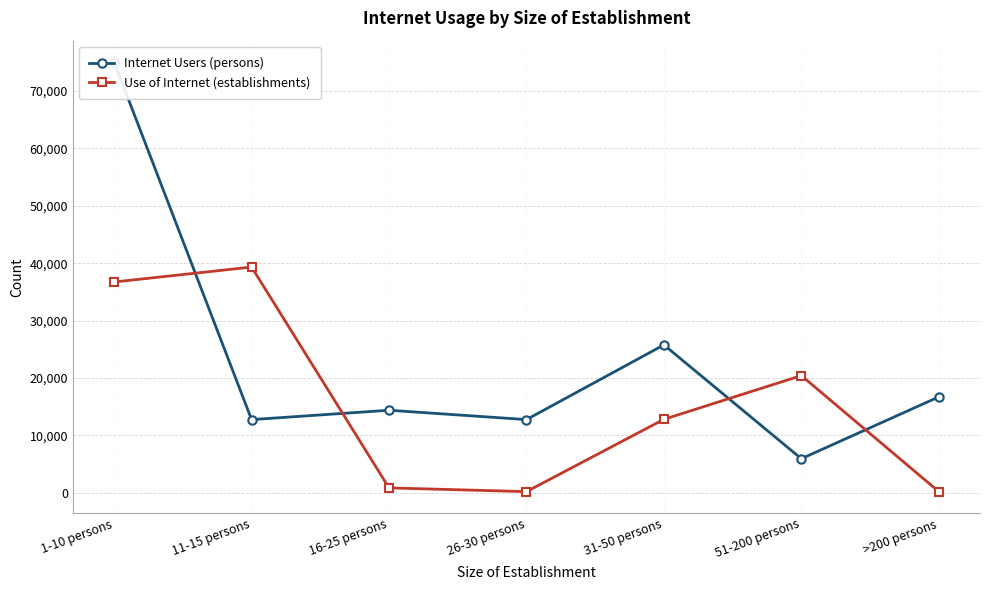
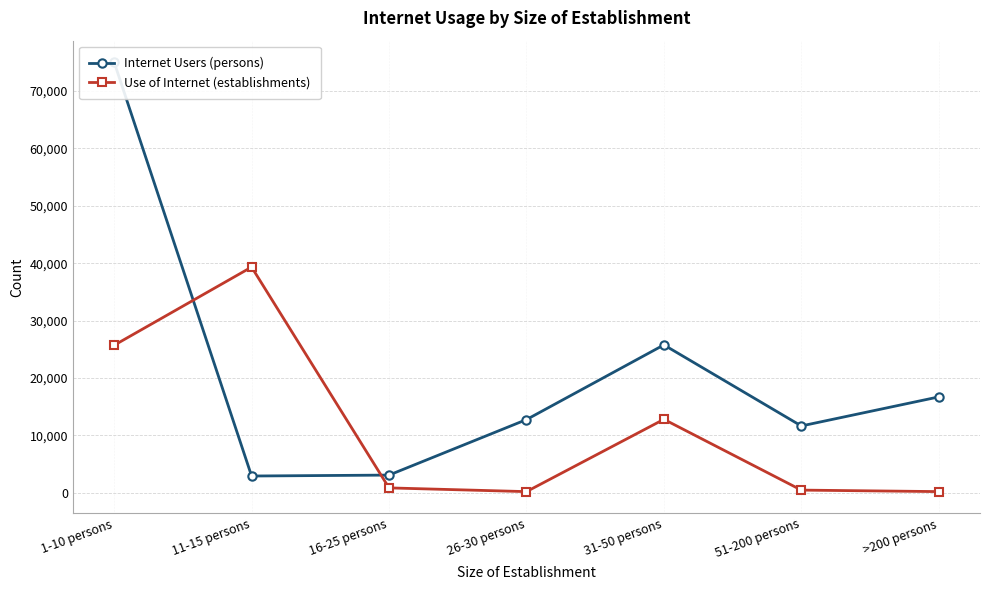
  {
    "Internet Users (persons)": {
-     "11-15 persons": "13,000",
-     "16-25 persons": "14,000",
+     "11-15 persons": "3,000",
+     "16-25 persons": "3,000",
      "26-30 persons": "13,000",
      "31-50 persons": "26,000",
-     "51-200 persons": "6,000",
+     "51-200 persons": "12,000",
      ">200 persons": "17,000"
    },
    "Use of Internet (establishments)": {
-     "1-10 persons": "37,000",
+     "1-10 persons": "26,000",
      "11-15 persons": "39,000",
      "16-25 persons": "1,000",
      "26-30 persons": "0",
      "31-50 persons": "13,000",
-     "51-200 persons": "20,000",
+     "51-200 persons": "0",
      ">200 persons": "0"
    }
  }
